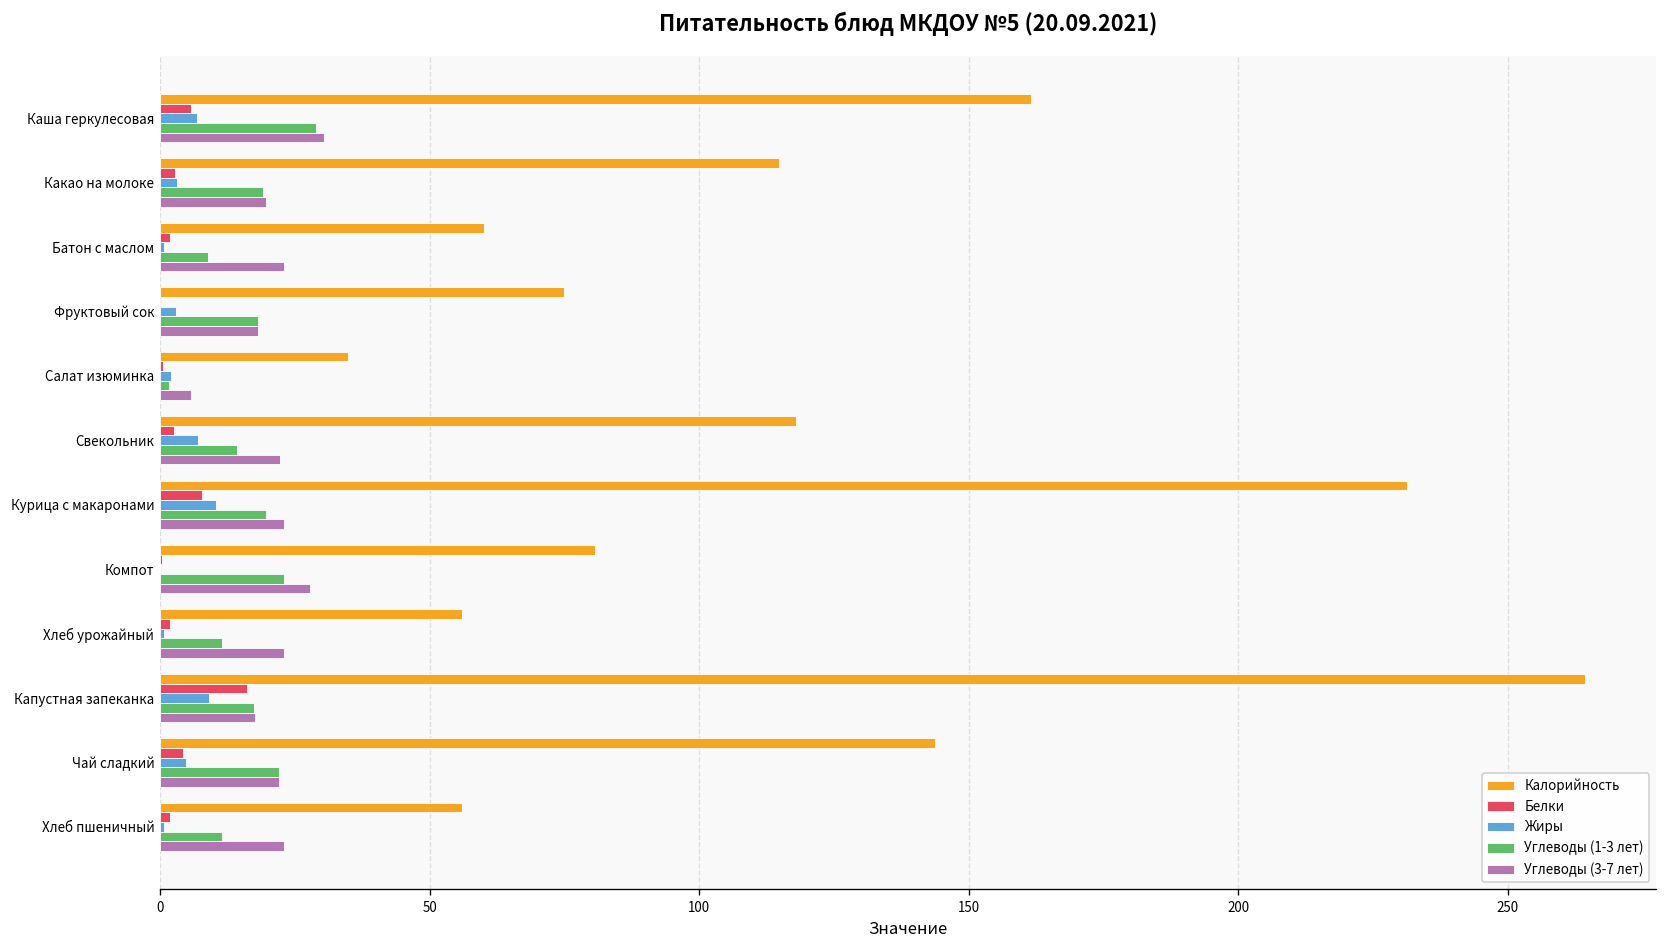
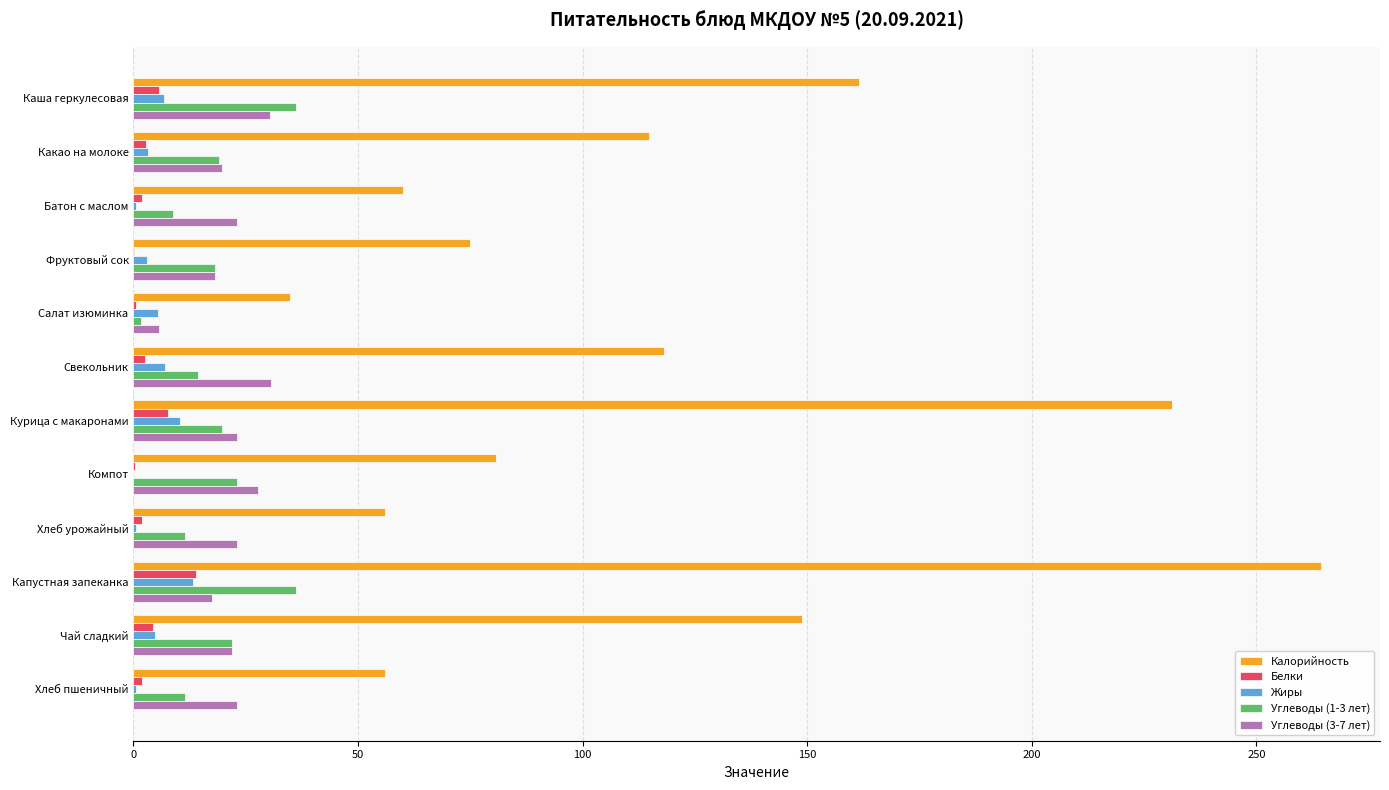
  {
    "Калорийность": {
      "Каша геркулесовая": 162,
      "Какао на молоке": 115,
      "Батон с маслом": 60,
      "Фруктовый сок": 75,
      "Салат изюминка": 35,
      "Свекольник": 118,
      "Курица с макаронами": 231,
      "Компот": 81,
      "Хлеб урожайный": 56,
      "Капустная запеканка": 264,
-     "Чай сладкий": 144,
+     "Чай сладкий": 149,
      "Хлеб пшеничный": 56
    },
    "Белки": {
      "Каша геркулесовая": 6,
      "Какао на молоке": 3,
      "Батон с маслом": 2,
      "Свекольник": 3,
      "Курица с макаронами": 8,
      "Хлеб урожайный": 2,
-     "Капустная запеканка": 16,
+     "Капустная запеканка": 14,
      "Чай сладкий": 4,
      "Хлеб пшеничный": 2
    },
    "Жиры": {
      "Каша геркулесовая": 7,
      "Какао на молоке": 3,
      "Батон с маслом": 1,
      "Фруктовый сок": 3,
-     "Салат изюминка": 2,
+     "Салат изюминка": 5,
      "Свекольник": 7,
      "Курица с макаронами": 10,
      "Компот": 0,
      "Хлеб урожайный": 1,
-     "Капустная запеканка": 9,
+     "Капустная запеканка": 13,
      "Чай сладкий": 5,
      "Хлеб пшеничный": 1
    },
    "Углеводы (1-3 лет)": {
-     "Каша геркулесовая": 29,
+     "Каша геркулесовая": 36,
      "Какао на молоке": 19,
      "Батон с маслом": 9,
      "Фруктовый сок": 18,
      "Салат изюминка": 2,
      "Свекольник": 14,
      "Курица с макаронами": 20,
      "Компот": 23,
      "Хлеб урожайный": 12,
-     "Капустная запеканка": 17,
+     "Капустная запеканка": 36,
      "Чай сладкий": 22,
      "Хлеб пшеничный": 12
    },
    "Углеводы (3-7 лет)": {
      "Каша геркулесовая": 30,
      "Какао на молоке": 20,
      "Батон с маслом": 23,
      "Фруктовый сок": 18,
      "Салат изюминка": 6,
-     "Свекольник": 22,
+     "Свекольник": 31,
      "Курица с макаронами": 23,
      "Компот": 28,
      "Хлеб урожайный": 23,
      "Капустная запеканка": 18,
      "Чай сладкий": 22,
      "Хлеб пшеничный": 23
    }
  }
